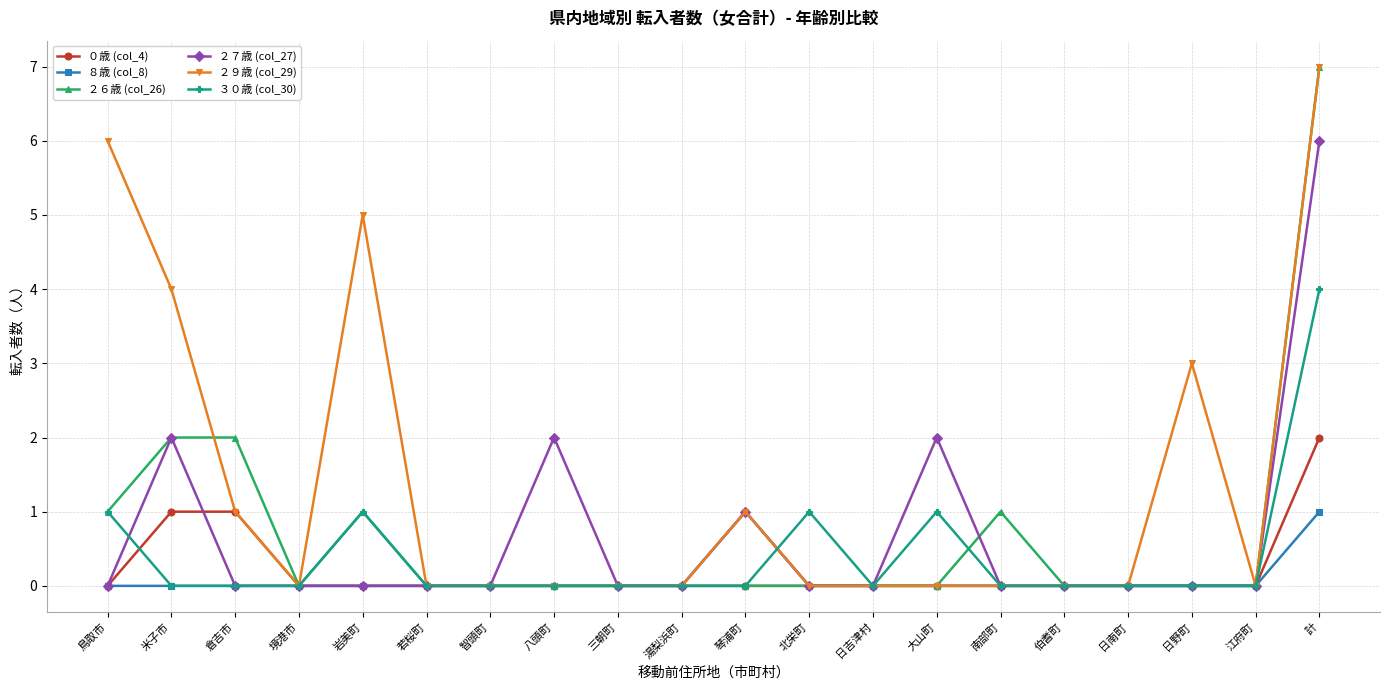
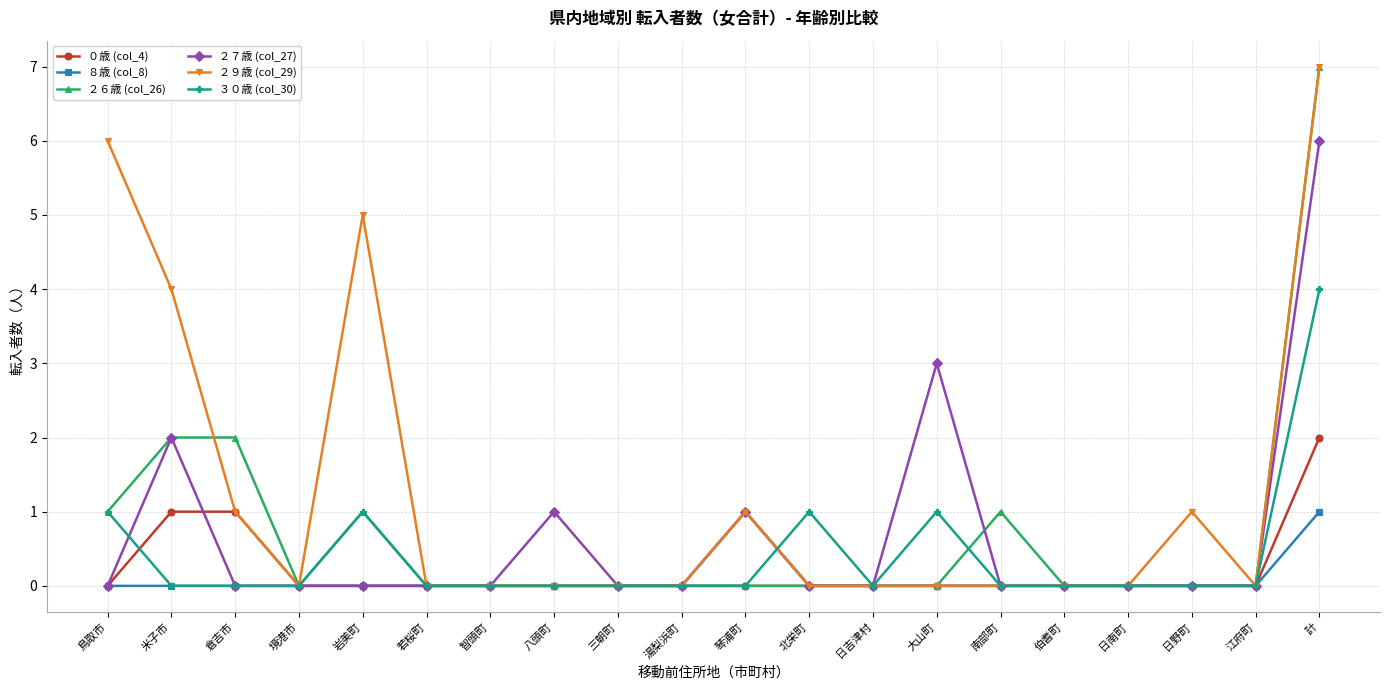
  {
    "０歳 (col_4)": {
      "米子市": 1,
      "計": 2
    },
    "８歳 (col_8)": {
      "計": 1
    },
    "２７歳 (col_27)": {
-     "八頭町": 2,
-     "大山町": 2,
+     "八頭町": 1,
+     "大山町": 3,
      "計": 6
    },
    "２９歳 (col_29)": {
      "鳥取市": 6,
      "米子市": 4,
      "岩美町": 5,
-     "日野町": 3
+     "日野町": 1
    }
  }
